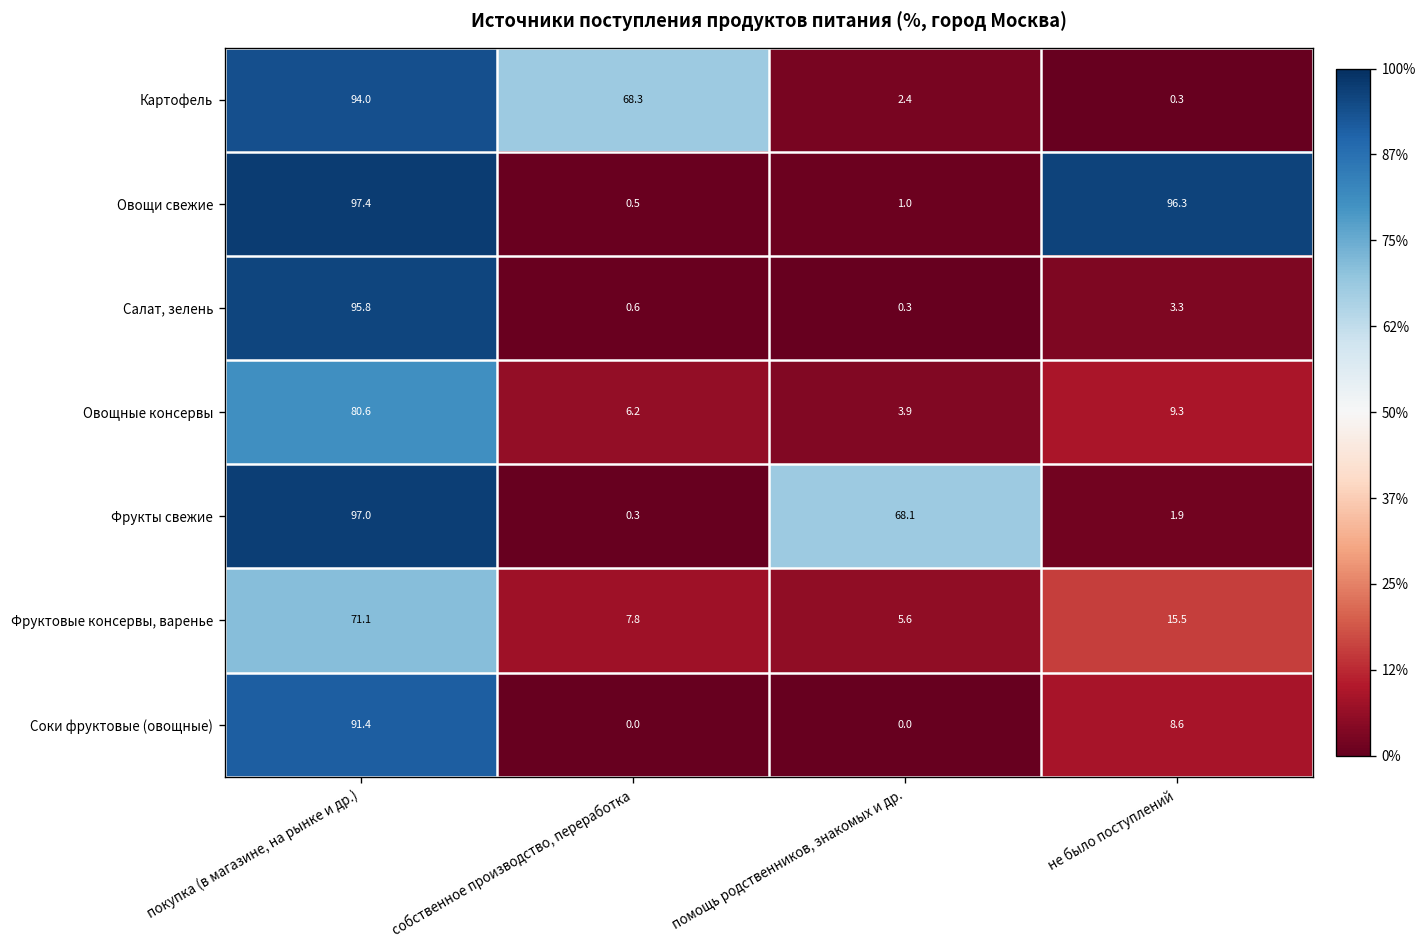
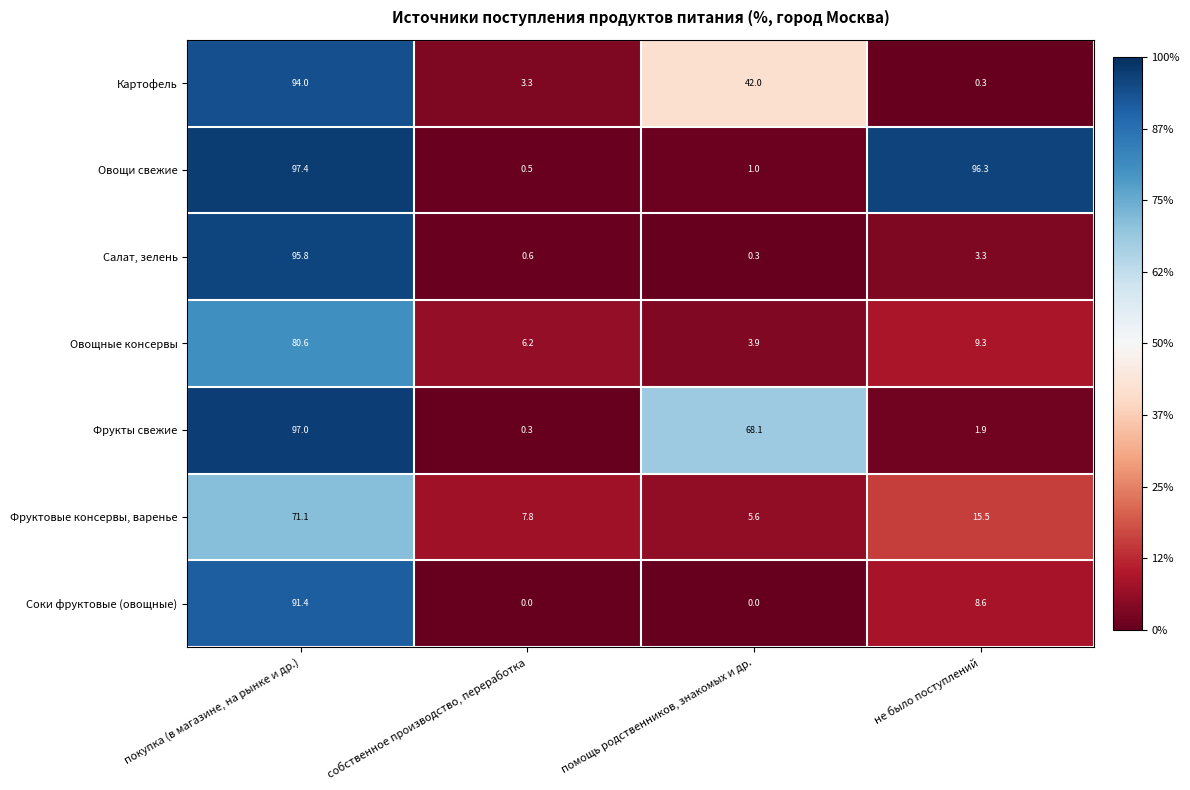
  {
    "Картофель": {
      "покупка (в магазине, на рынке и др.)": 94.0,
-     "собственное производство, переработка": 68.3,
-     "помощь родственников, знакомых и др.": 2.4,
+     "собственное производство, переработка": 3.3,
+     "помощь родственников, знакомых и др.": 42.0,
      "не было поступлений": 0.3
    },
    "Овощи свежие": {
      "покупка (в магазине, на рынке и др.)": 97.4,
      "собственное производство, переработка": 0.5,
      "помощь родственников, знакомых и др.": 1.0,
      "не было поступлений": 96.3
    },
    "Салат, зелень": {
      "покупка (в магазине, на рынке и др.)": 95.8,
      "собственное производство, переработка": 0.6,
      "помощь родственников, знакомых и др.": 0.3,
      "не было поступлений": 3.3
    },
    "Овощные консервы": {
      "покупка (в магазине, на рынке и др.)": 80.6,
      "собственное производство, переработка": 6.2,
      "помощь родственников, знакомых и др.": 3.9,
      "не было поступлений": 9.3
    },
    "Фрукты свежие": {
      "покупка (в магазине, на рынке и др.)": 97.0,
      "собственное производство, переработка": 0.3,
      "помощь родственников, знакомых и др.": 68.1,
      "не было поступлений": 1.9
    },
    "Фруктовые консервы, варенье": {
      "покупка (в магазине, на рынке и др.)": 71.1,
      "собственное производство, переработка": 7.8,
      "помощь родственников, знакомых и др.": 5.6,
      "не было поступлений": 15.5
    },
    "Соки фруктовые (овощные)": {
      "покупка (в магазине, на рынке и др.)": 91.4,
      "собственное производство, переработка": 0.0,
      "помощь родственников, знакомых и др.": 0.0,
      "не было поступлений": 8.6
    }
  }
